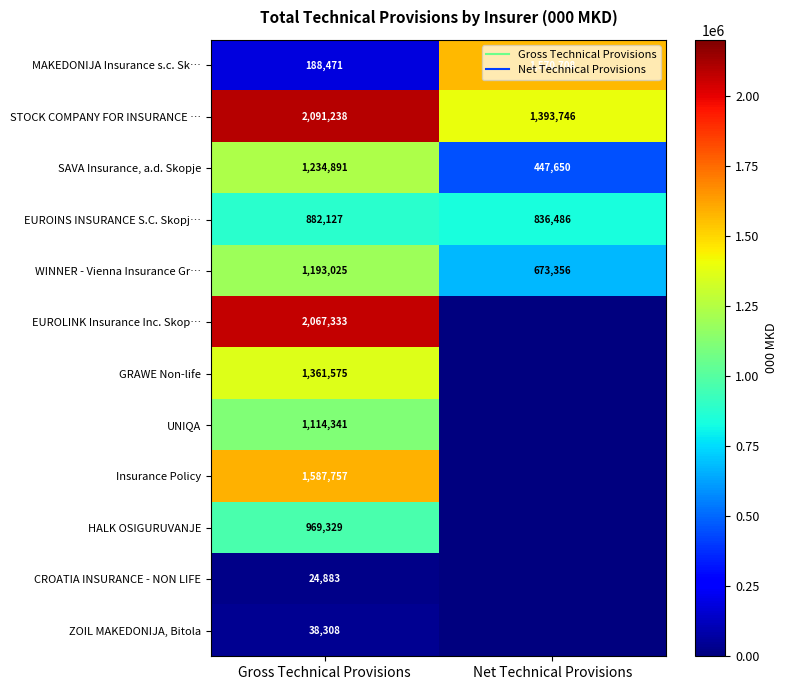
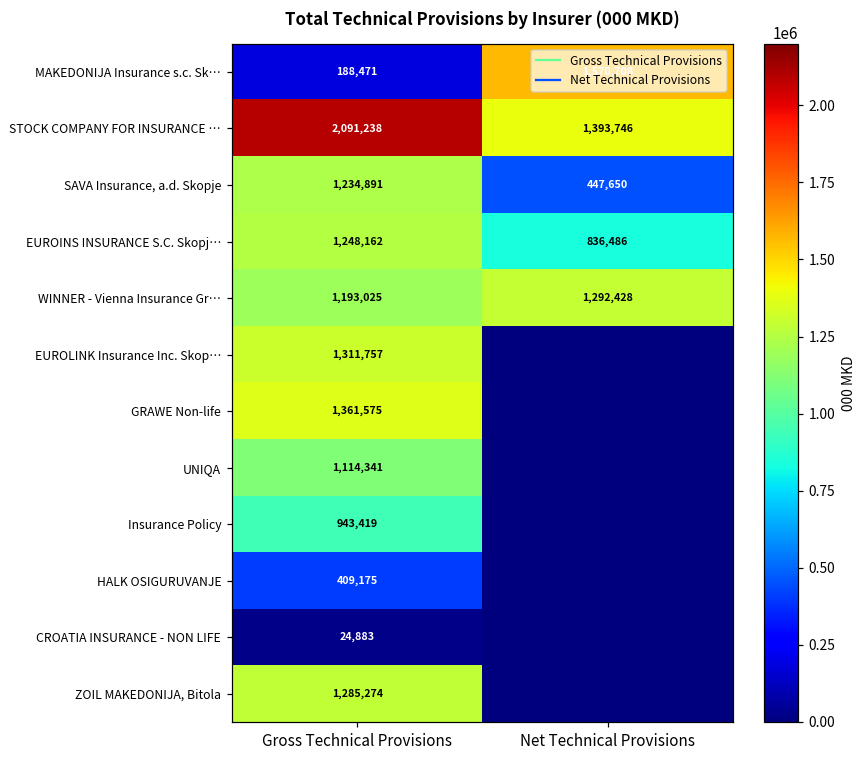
  {
    "MAKEDONIJA Insurance s.c. Sk…": {
      "Gross Technical Provisions": "188,471"
    },
    "STOCK COMPANY FOR INSURANCE …": {
      "Gross Technical Provisions": "2,091,238",
      "Net Technical Provisions": "1,393,746"
    },
    "SAVA Insurance, a.d. Skopje": {
      "Gross Technical Provisions": "1,234,891",
      "Net Technical Provisions": "447,650"
    },
    "EUROINS INSURANCE S.C. Skopj…": {
-     "Gross Technical Provisions": "882,127",
+     "Gross Technical Provisions": "1,248,162",
      "Net Technical Provisions": "836,486"
    },
    "WINNER - Vienna Insurance Gr…": {
      "Gross Technical Provisions": "1,193,025",
-     "Net Technical Provisions": "673,356"
+     "Net Technical Provisions": "1,292,428"
    },
    "EUROLINK Insurance Inc. Skop…": {
-     "Gross Technical Provisions": "2,067,333"
+     "Gross Technical Provisions": "1,311,757"
    },
    "GRAWE Non-life": {
      "Gross Technical Provisions": "1,361,575"
    },
    "UNIQA": {
      "Gross Technical Provisions": "1,114,341"
    },
    "Insurance Policy": {
-     "Gross Technical Provisions": "1,587,757"
+     "Gross Technical Provisions": "943,419"
    },
    "HALK OSIGURUVANJE": {
-     "Gross Technical Provisions": "969,329"
+     "Gross Technical Provisions": "409,175"
    },
    "CROATIA INSURANCE - NON LIFE": {
      "Gross Technical Provisions": "24,883"
    },
    "ZOIL MAKEDONIJA, Bitola": {
-     "Gross Technical Provisions": "38,308"
+     "Gross Technical Provisions": "1,285,274"
    }
  }
